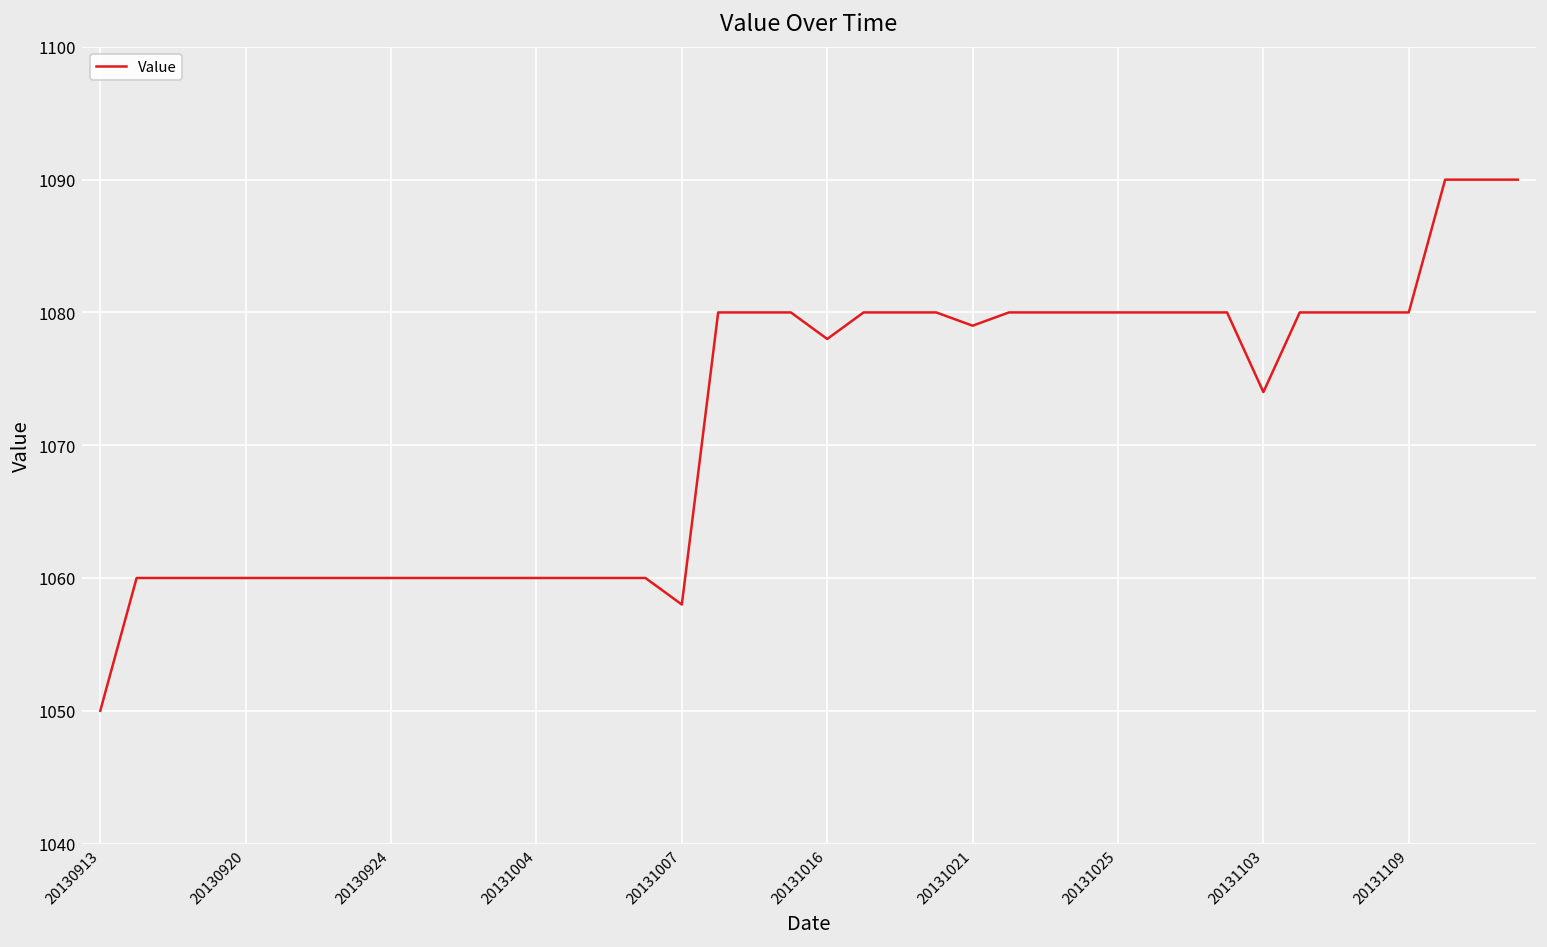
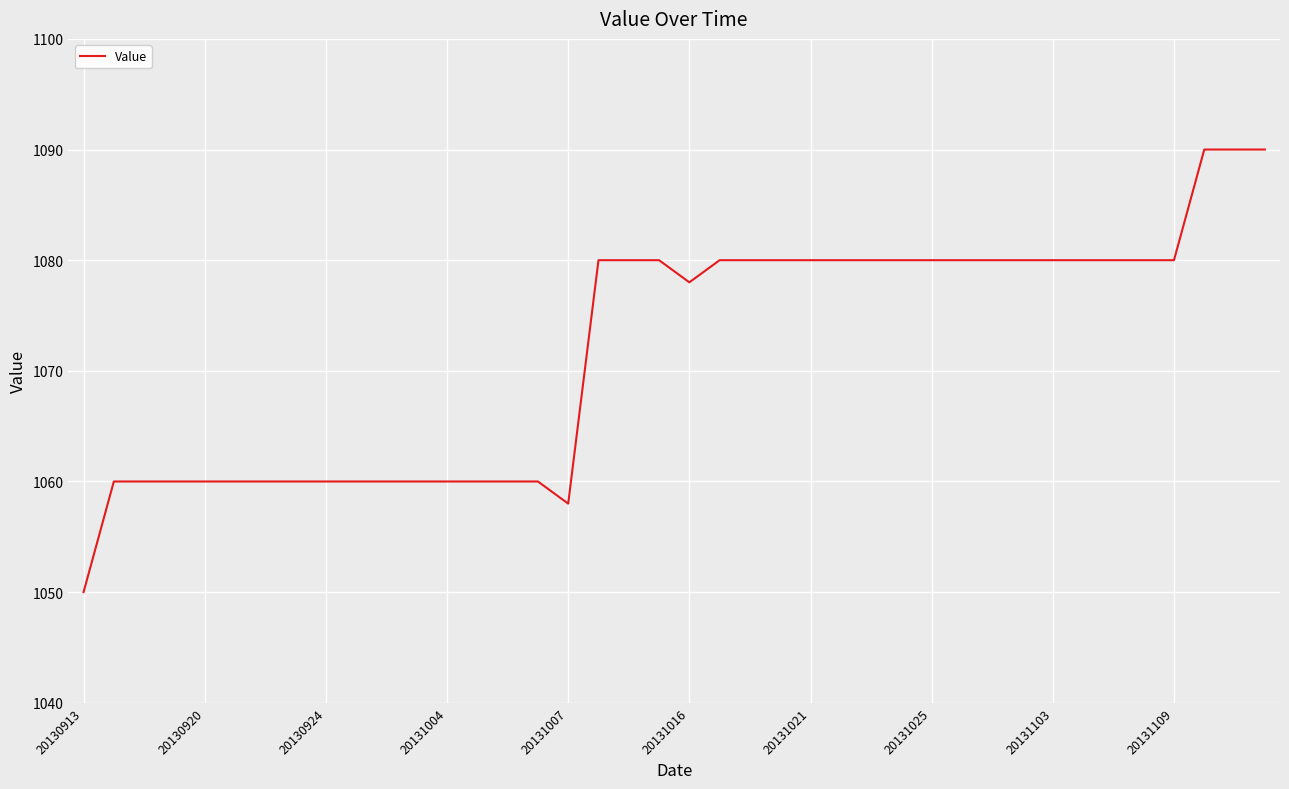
  {
    "20130913": 1050,
    "20130924": 1060,
    "20131007": 1058,
    "20131016": 1078,
-   "20131021": 1079,
+   "20131021": 1080,
    "20131025": 1080,
-   "20131103": 1074,
+   "20131103": 1080,
    "20131109": 1080
  }
